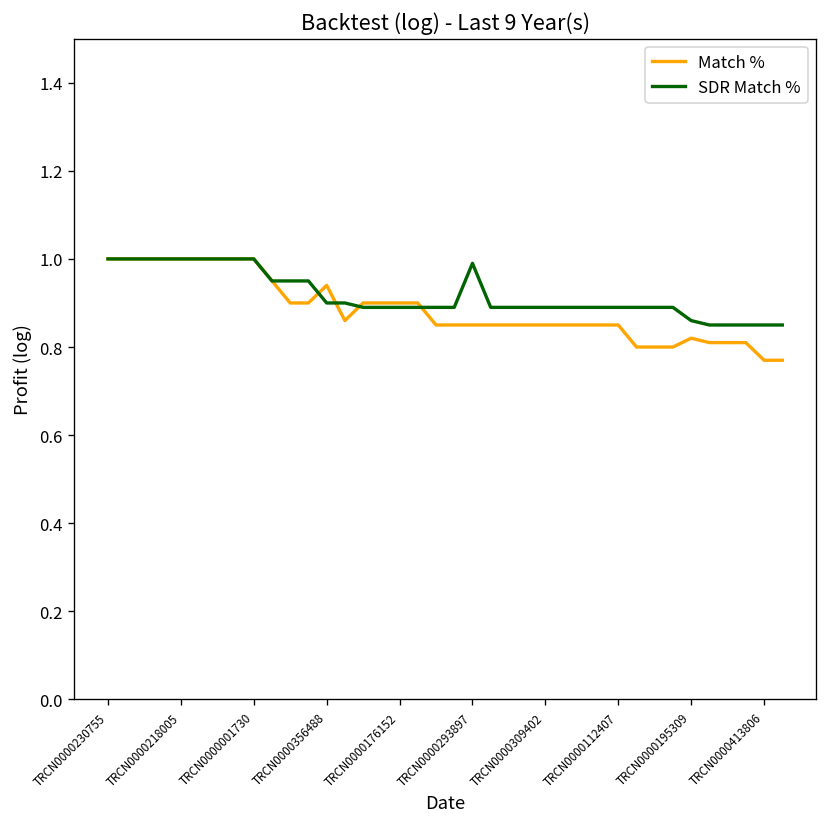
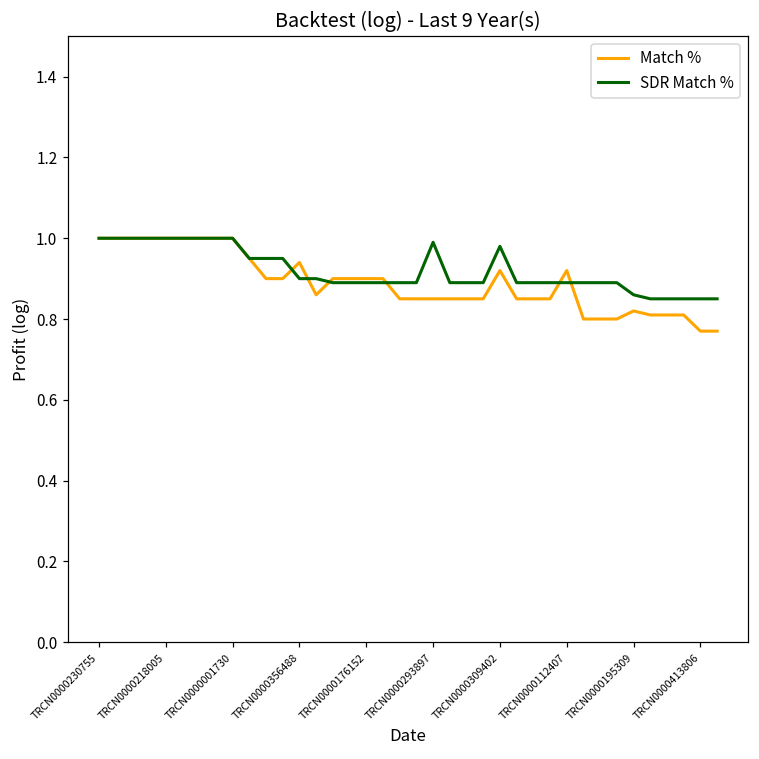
  {
    "Match %": {
      "TRCN0000356488": 0.94,
      "TRCN0000176152": 0.90,
      "TRCN0000293897": 0.85,
-     "TRCN0000309402": 0.85,
-     "TRCN0000112407": 0.85,
+     "TRCN0000309402": 0.92,
+     "TRCN0000112407": 0.92,
      "TRCN0000195309": 0.82,
      "TRCN0000413806": 0.77
    },
    "SDR Match %": {
      "TRCN0000356488": 0.90,
      "TRCN0000176152": 0.89,
      "TRCN0000293897": 0.99,
-     "TRCN0000309402": 0.89,
+     "TRCN0000309402": 0.98,
      "TRCN0000112407": 0.89,
      "TRCN0000195309": 0.86,
      "TRCN0000413806": 0.85
    }
  }
